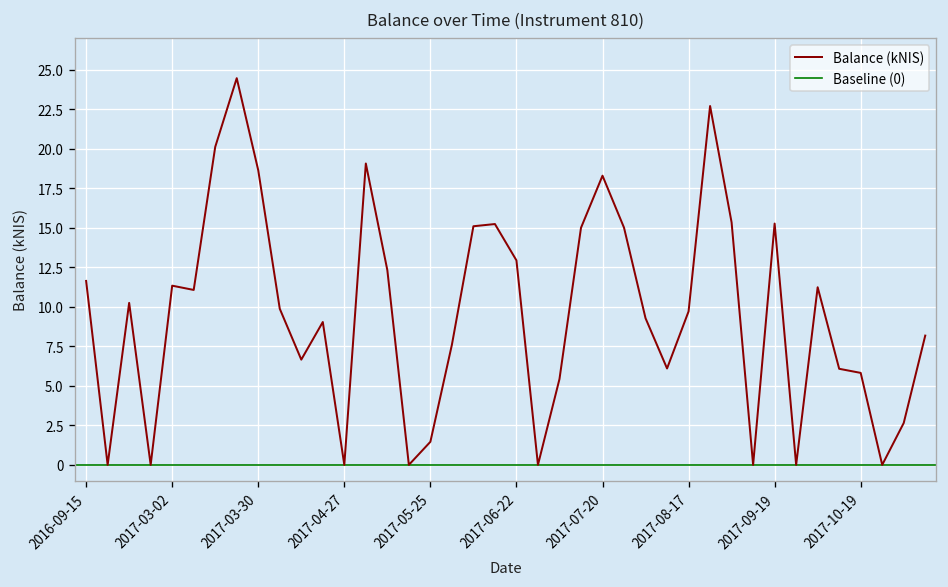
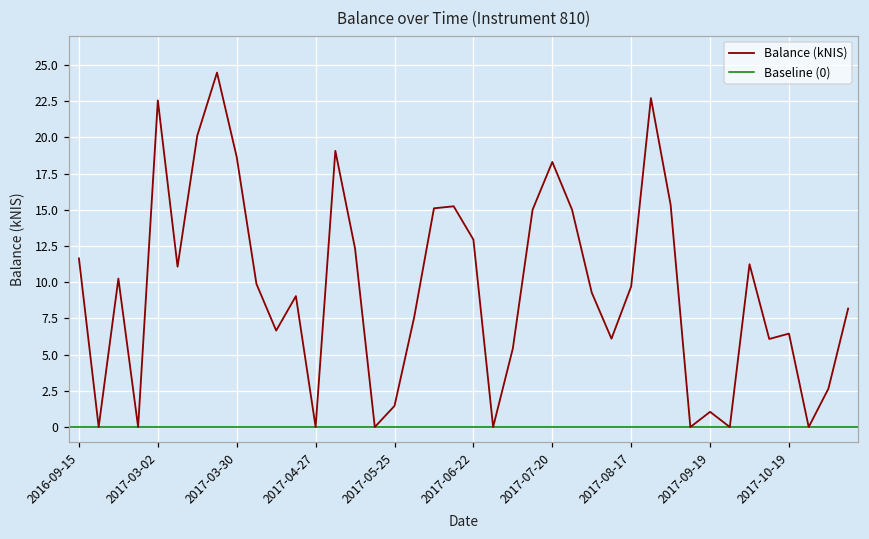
  {
    "2016-09-15": 11.6,
-   "2017-03-02": 11.3,
+   "2017-03-02": 22.6,
    "2017-03-30": 18.6,
    "2017-04-27": 0.0,
    "2017-05-25": 1.5,
    "2017-06-22": 12.9,
    "2017-07-20": 18.3,
    "2017-08-17": 9.7,
-   "2017-09-19": 15.3,
-   "2017-10-19": 5.8
+   "2017-09-19": 1.1,
+   "2017-10-19": 6.5
  }
